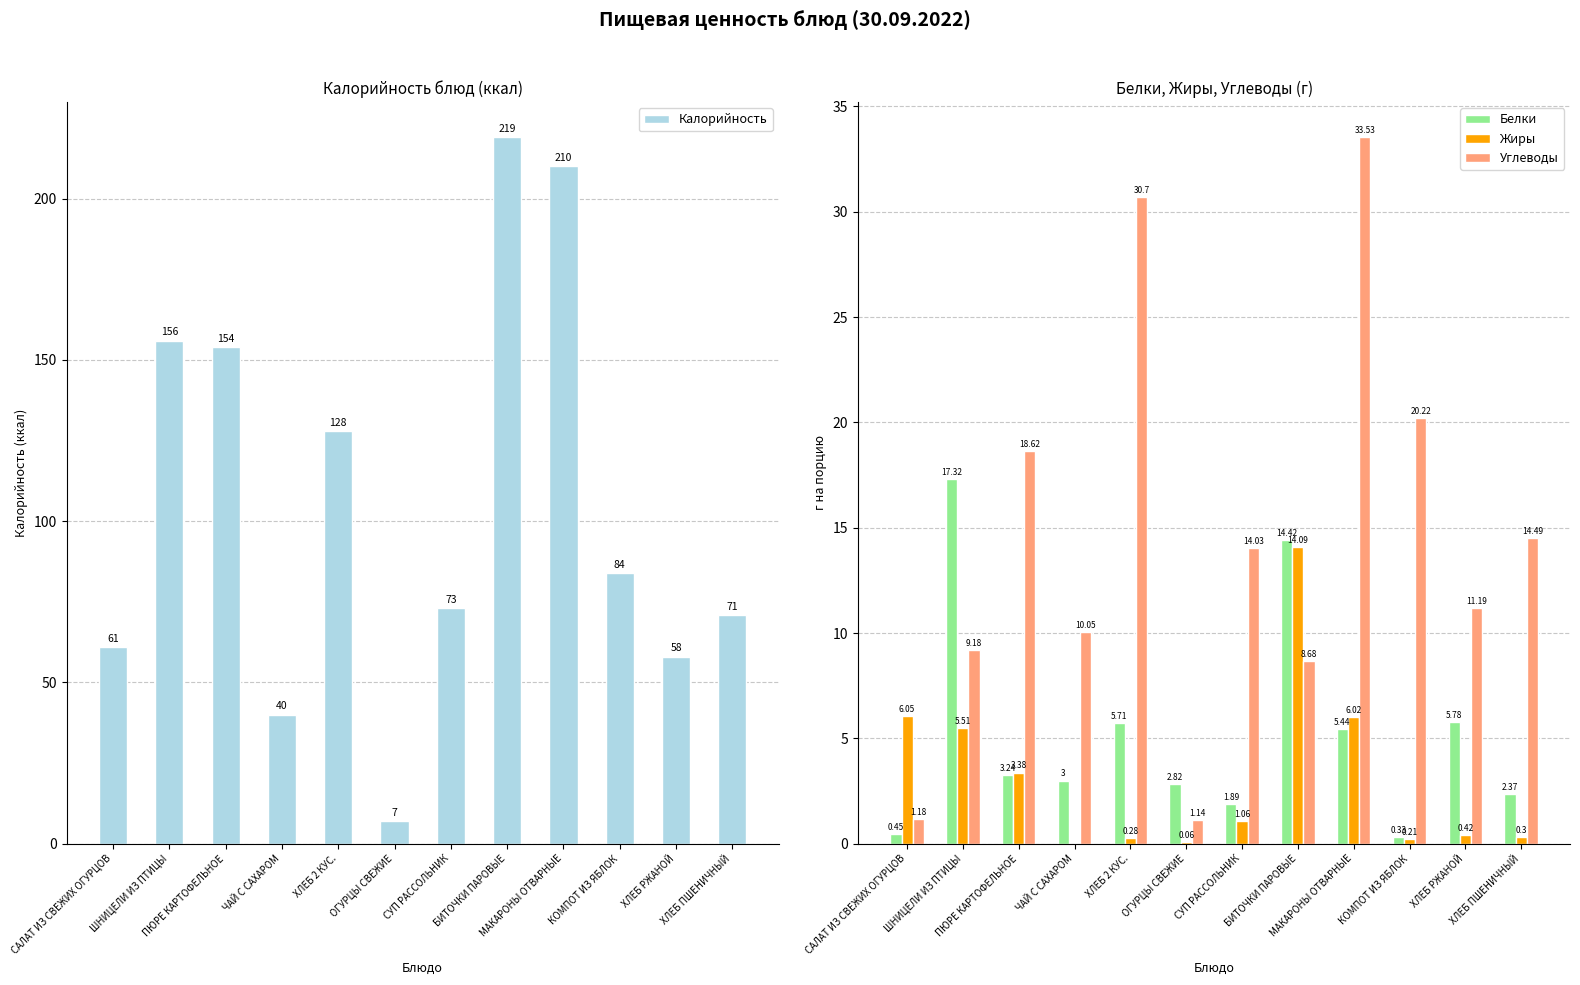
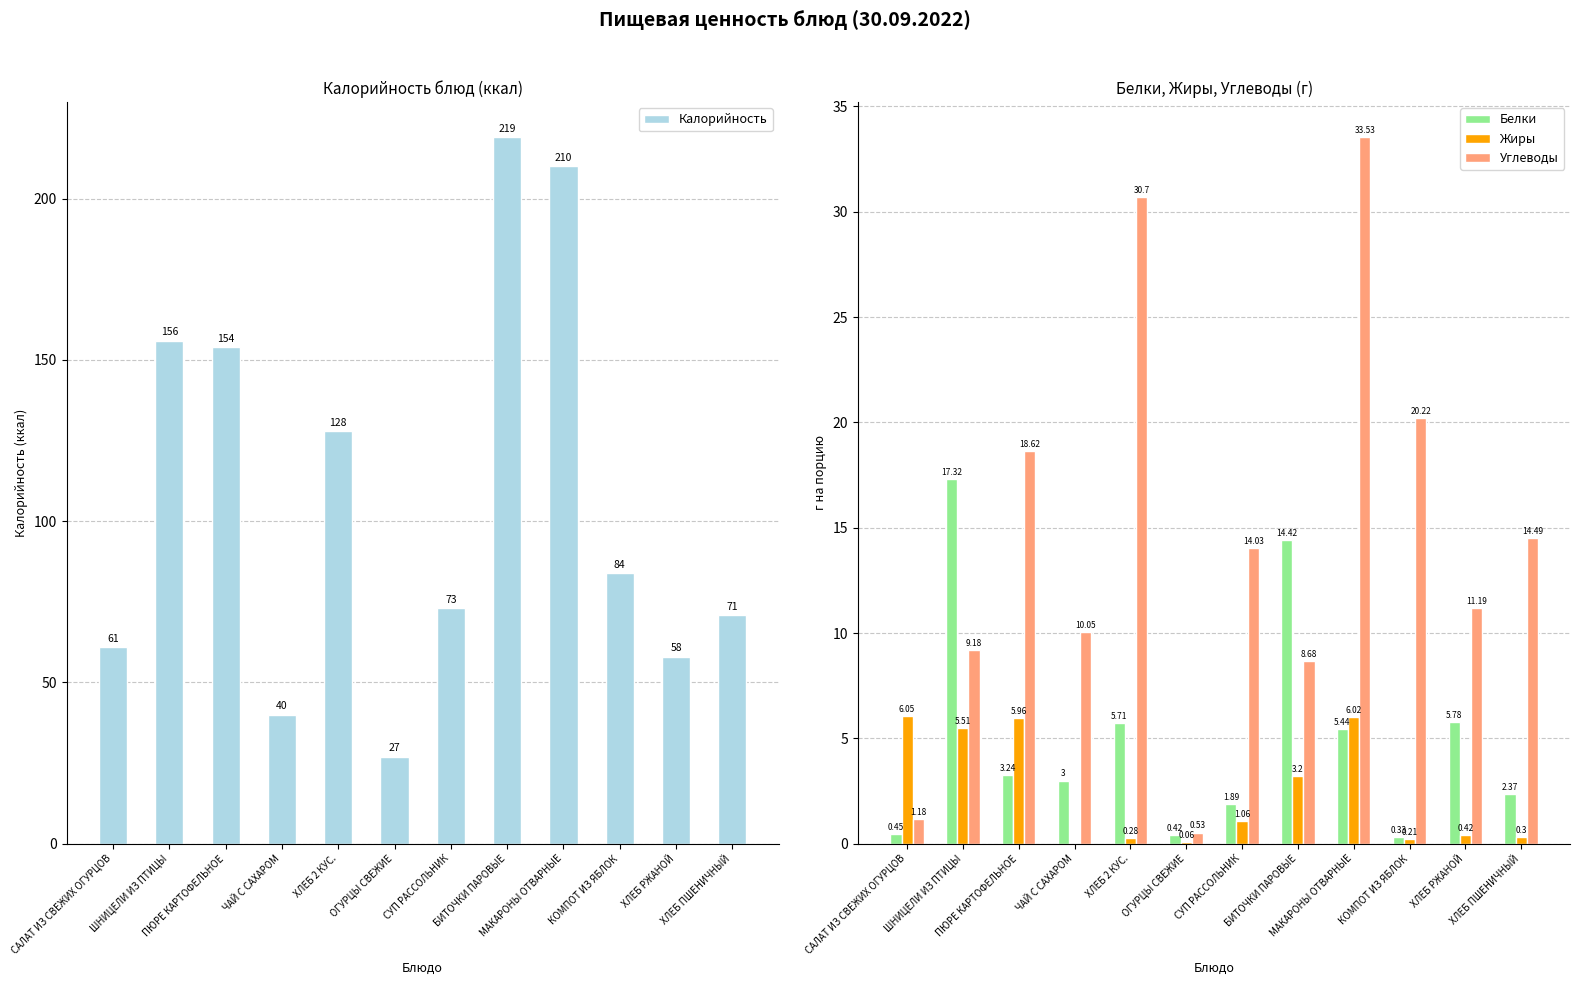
  {
    "Калорийность блюд (ккал)": {
      "САЛАТ ИЗ СВЕЖИХ ОГУРЦОВ": 61,
      "ШНИЦЕЛИ ИЗ ПТИЦЫ": 156,
      "ПЮРЕ КАРТОФЕЛЬНОЕ": 154,
      "ЧАЙ С САХАРОМ": 40,
      "ХЛЕБ 2 КУС.": 128,
-     "ОГУРЦЫ СВЕЖИЕ": 7,
+     "ОГУРЦЫ СВЕЖИЕ": 27,
      "СУП РАССОЛЬНИК": 73,
      "БИТОЧКИ ПАРОВЫЕ": 219,
      "МАКАРОНЫ ОТВАРНЫЕ": 210,
      "КОМПОТ ИЗ ЯБЛОК": 84,
      "ХЛЕБ РЖАНОЙ": 58,
      "ХЛЕБ ПШЕНИЧНЫЙ": 71
    },
    "Белки, Жиры, Углеводы (г)": {
      "Белки": {
        "САЛАТ ИЗ СВЕЖИХ ОГУРЦОВ": 0.45,
        "ШНИЦЕЛИ ИЗ ПТИЦЫ": 17.32,
        "ЧАЙ С САХАРОМ": 3,
        "ХЛЕБ 2 КУС.": 5.71,
-       "ОГУРЦЫ СВЕЖИЕ": 2.82,
+       "ОГУРЦЫ СВЕЖИЕ": 0.42,
        "СУП РАССОЛЬНИК": 1.89,
        "БИТОЧКИ ПАРОВЫЕ": 14.42,
        "МАКАРОНЫ ОТВАРНЫЕ": 5.44,
        "ХЛЕБ РЖАНОЙ": 5.78,
        "ХЛЕБ ПШЕНИЧНЫЙ": 2.37
      },
      "Жиры": {
        "САЛАТ ИЗ СВЕЖИХ ОГУРЦОВ": 6.05,
        "ШНИЦЕЛИ ИЗ ПТИЦЫ": 5.51,
-       "ПЮРЕ КАРТОФЕЛЬНОЕ": 3.38,
+       "ПЮРЕ КАРТОФЕЛЬНОЕ": 5.96,
        "ХЛЕБ 2 КУС.": 0.28,
        "ОГУРЦЫ СВЕЖИЕ": 0.06,
        "СУП РАССОЛЬНИК": 1.06,
-       "БИТОЧКИ ПАРОВЫЕ": 14.09,
+       "БИТОЧКИ ПАРОВЫЕ": 3.2,
        "МАКАРОНЫ ОТВАРНЫЕ": 6.02,
        "ХЛЕБ РЖАНОЙ": 0.42,
        "ХЛЕБ ПШЕНИЧНЫЙ": 0.3
      },
      "Углеводы": {
        "САЛАТ ИЗ СВЕЖИХ ОГУРЦОВ": 1.18,
        "ШНИЦЕЛИ ИЗ ПТИЦЫ": 9.18,
        "ПЮРЕ КАРТОФЕЛЬНОЕ": 18.62,
        "ЧАЙ С САХАРОМ": 10.05,
        "ХЛЕБ 2 КУС.": 30.7,
-       "ОГУРЦЫ СВЕЖИЕ": 1.14,
+       "ОГУРЦЫ СВЕЖИЕ": 0.53,
        "СУП РАССОЛЬНИК": 14.03,
        "БИТОЧКИ ПАРОВЫЕ": 8.68,
        "МАКАРОНЫ ОТВАРНЫЕ": 33.53,
        "КОМПОТ ИЗ ЯБЛОК": 20.22,
        "ХЛЕБ РЖАНОЙ": 11.19,
        "ХЛЕБ ПШЕНИЧНЫЙ": 14.49
      }
    }
  }
